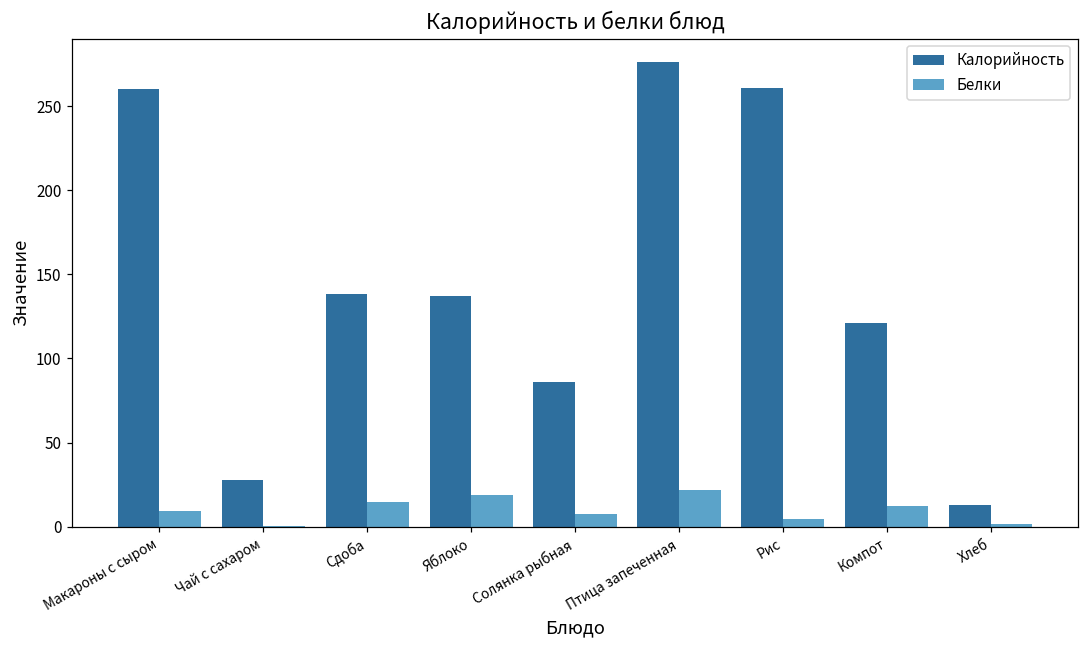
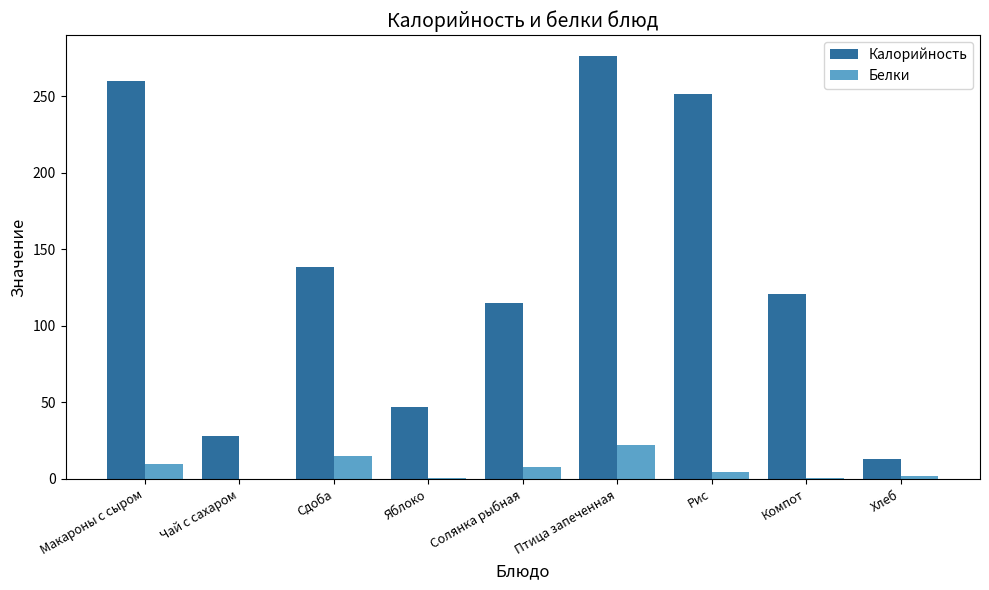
  {
    "Калорийность": {
      "Макароны с сыром": 260,
      "Чай с сахаром": 28,
      "Сдоба": 138,
-     "Яблоко": 137,
-     "Солянка рыбная": 86,
+     "Яблоко": 47,
+     "Солянка рыбная": 115,
      "Птица запеченная": 276,
-     "Рис": 261,
+     "Рис": 252,
      "Компот": 121,
      "Хлеб": 13
    },
    "Белки": {
      "Макароны с сыром": 10,
      "Сдоба": 15,
-     "Яблоко": 19,
+     "Яблоко": 0,
      "Солянка рыбная": 8,
      "Птица запеченная": 22,
      "Рис": 4,
-     "Компот": 12,
+     "Компот": 1,
      "Хлеб": 2
    }
  }
